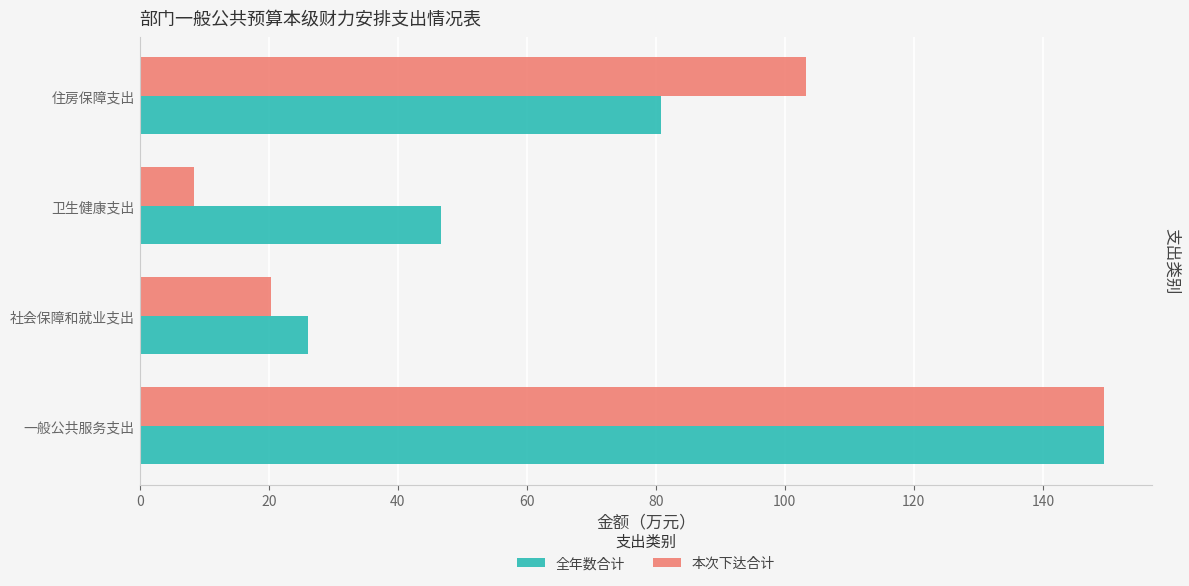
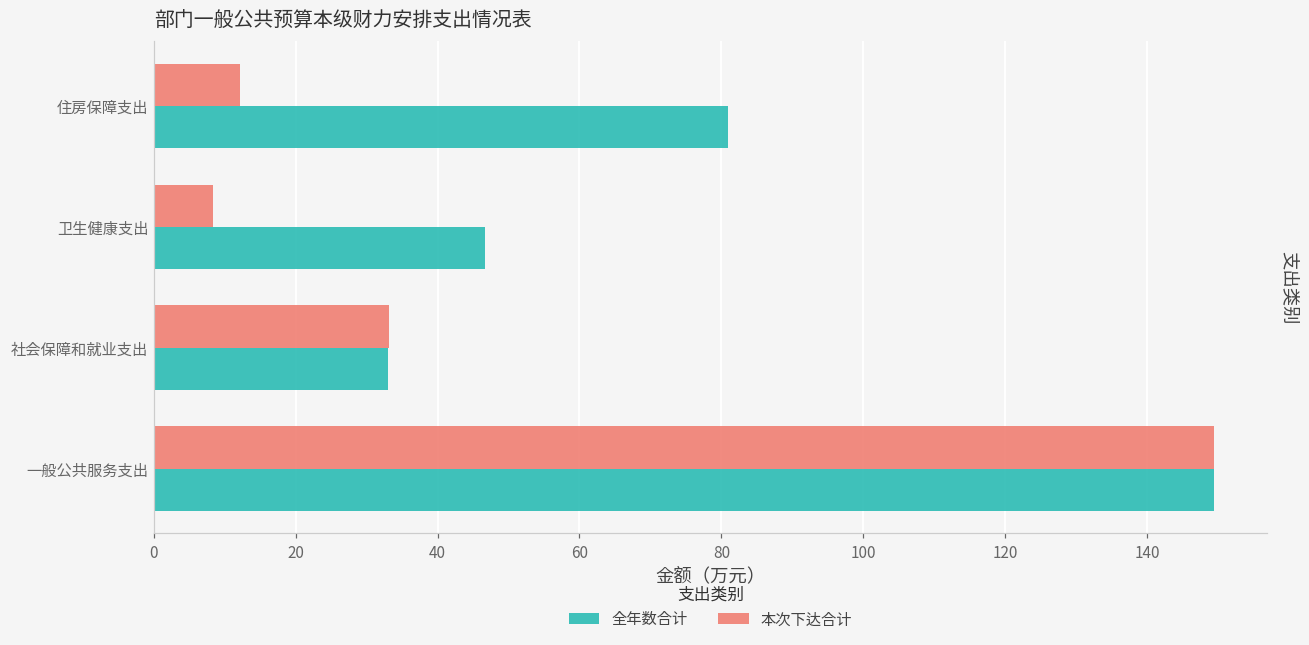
  {
    "全年数合计": {
      "住房保障支出": 81,
      "卫生健康支出": 47,
-     "社会保障和就业支出": 26,
+     "社会保障和就业支出": 33,
      "一般公共服务支出": 149
    },
    "本次下达合计": {
-     "住房保障支出": 103,
+     "住房保障支出": 12,
      "卫生健康支出": 8,
-     "社会保障和就业支出": 20,
+     "社会保障和就业支出": 33,
      "一般公共服务支出": 149
    }
  }
